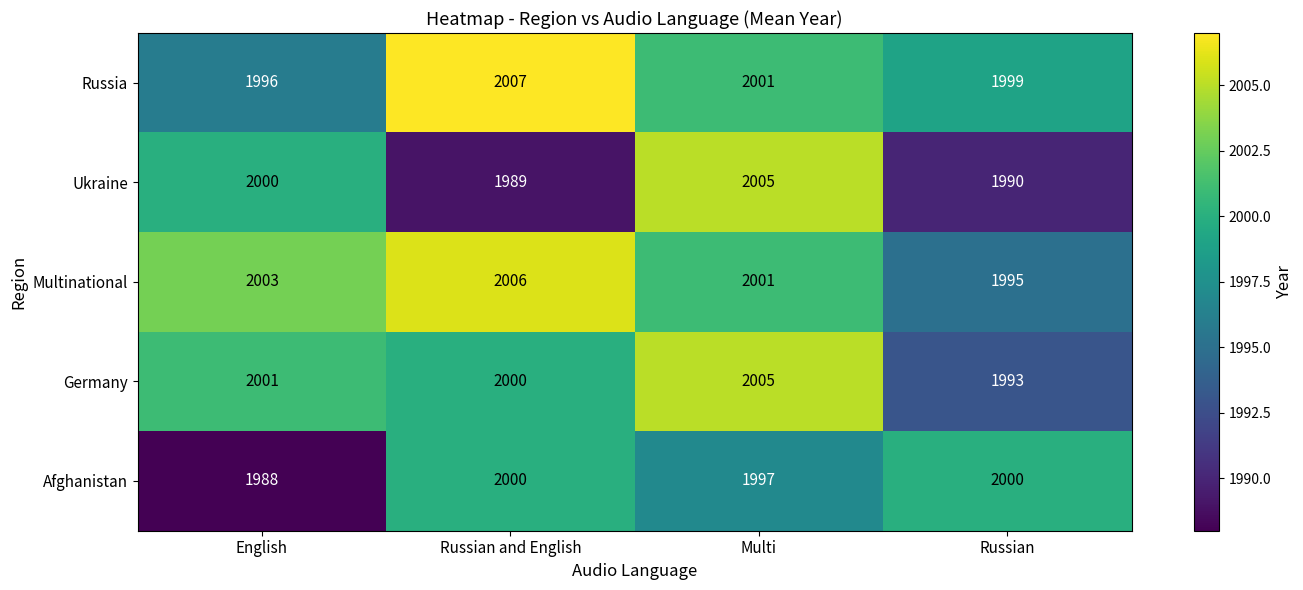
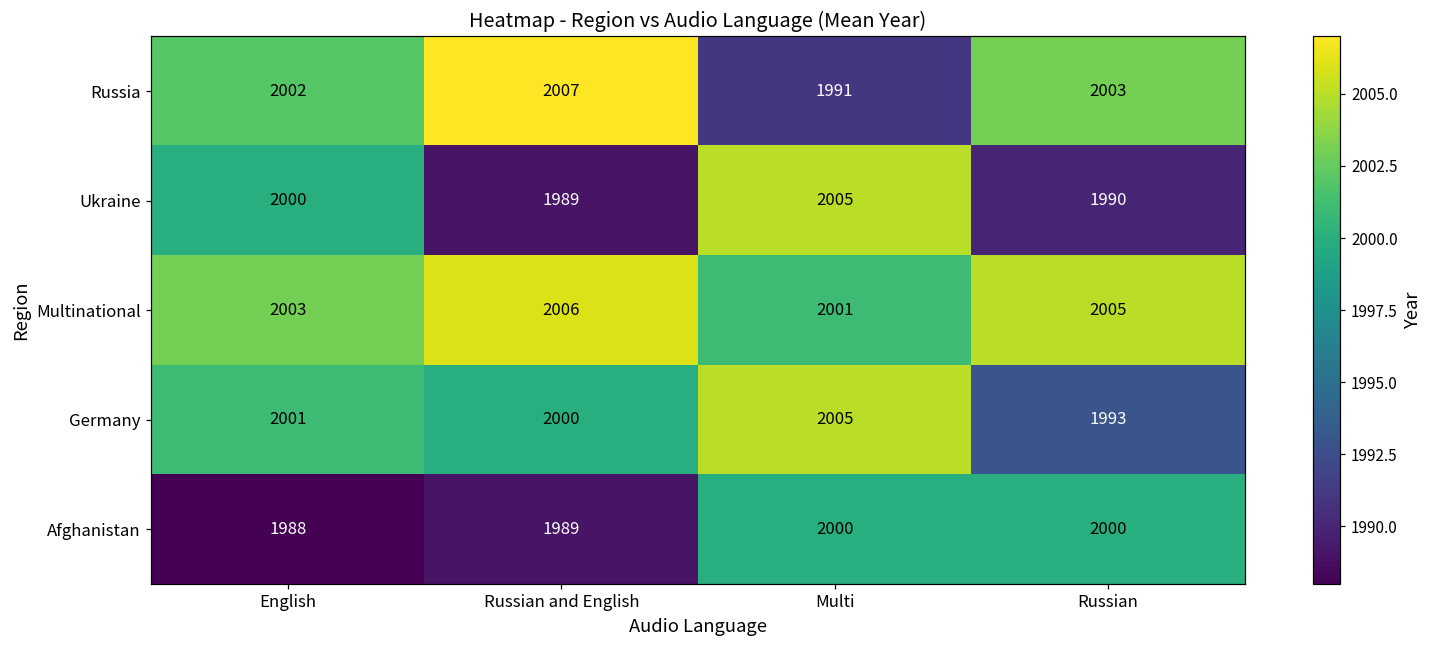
  {
    "Russia": {
-     "English": 1996,
+     "English": 2002,
      "Russian and English": 2007,
-     "Multi": 2001,
-     "Russian": 1999
+     "Multi": 1991,
+     "Russian": 2003
    },
    "Ukraine": {
      "English": 2000,
      "Russian and English": 1989,
      "Multi": 2005,
      "Russian": 1990
    },
    "Multinational": {
      "English": 2003,
      "Russian and English": 2006,
      "Multi": 2001,
-     "Russian": 1995
+     "Russian": 2005
    },
    "Germany": {
      "English": 2001,
      "Russian and English": 2000,
      "Multi": 2005,
      "Russian": 1993
    },
    "Afghanistan": {
      "English": 1988,
-     "Russian and English": 2000,
-     "Multi": 1997,
+     "Russian and English": 1989,
+     "Multi": 2000,
      "Russian": 2000
    }
  }
